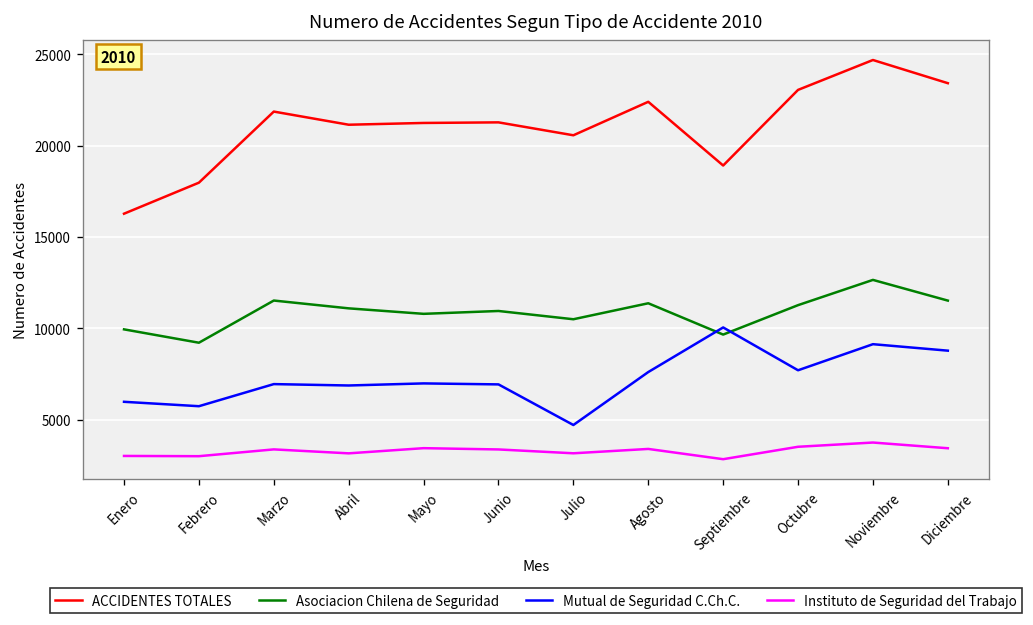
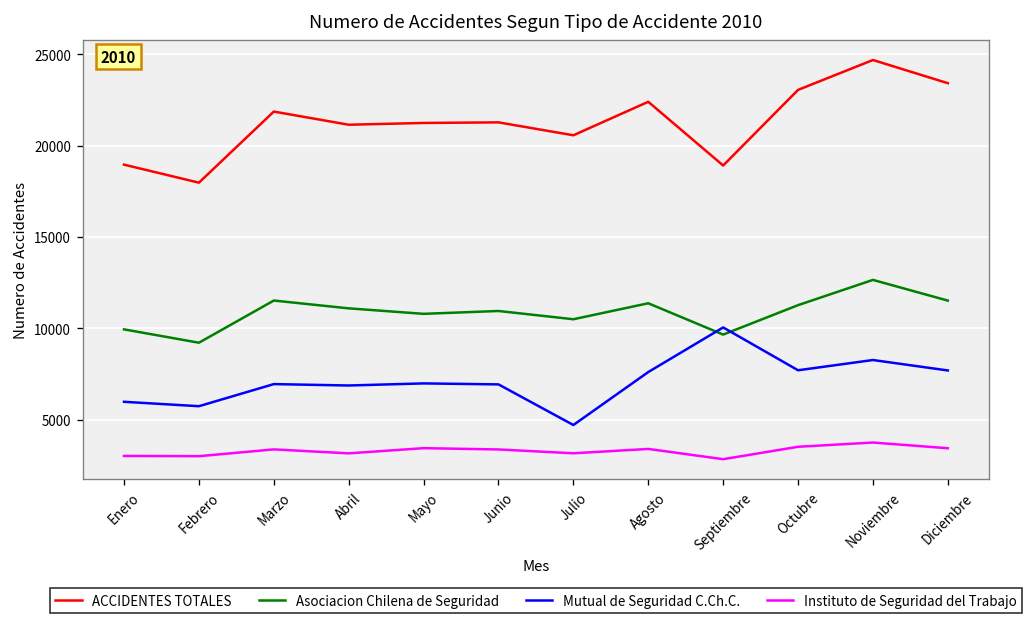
  {
    "ACCIDENTES TOTALES": {
-     "Enero": 16300,
+     "Enero": 19000,
      "Febrero": 18000,
      "Marzo": 21900,
      "Abril": 21100,
      "Mayo": 21200,
      "Junio": 21300,
      "Julio": 20600,
      "Agosto": 22400,
      "Septiembre": 18900,
      "Octubre": 23000,
      "Noviembre": 24700,
      "Diciembre": 23400
    },
    "Asociacion Chilena de Seguridad": {
      "Enero": 9900,
      "Febrero": 9200,
      "Marzo": 11500,
      "Abril": 11100,
      "Mayo": 10800,
      "Junio": 11000,
      "Julio": 10500,
      "Agosto": 11400,
      "Septiembre": 9700,
      "Octubre": 11300,
      "Noviembre": 12700,
      "Diciembre": 11500
    },
    "Mutual de Seguridad C.Ch.C.": {
      "Enero": 6000,
      "Febrero": 5700,
      "Marzo": 7000,
      "Abril": 6900,
      "Mayo": 7000,
      "Junio": 6900,
      "Julio": 4700,
      "Agosto": 7600,
      "Septiembre": 10100,
      "Octubre": 7700,
-     "Noviembre": 9100,
-     "Diciembre": 8800
+     "Noviembre": 8300,
+     "Diciembre": 7700
    },
    "Instituto de Seguridad del Trabajo": {
      "Enero": 3000,
      "Febrero": 3000,
      "Marzo": 3400,
      "Abril": 3200,
      "Mayo": 3400,
      "Junio": 3400,
      "Julio": 3200,
      "Agosto": 3400,
      "Septiembre": 2800,
      "Octubre": 3500,
      "Noviembre": 3800,
      "Diciembre": 3400
    }
  }
